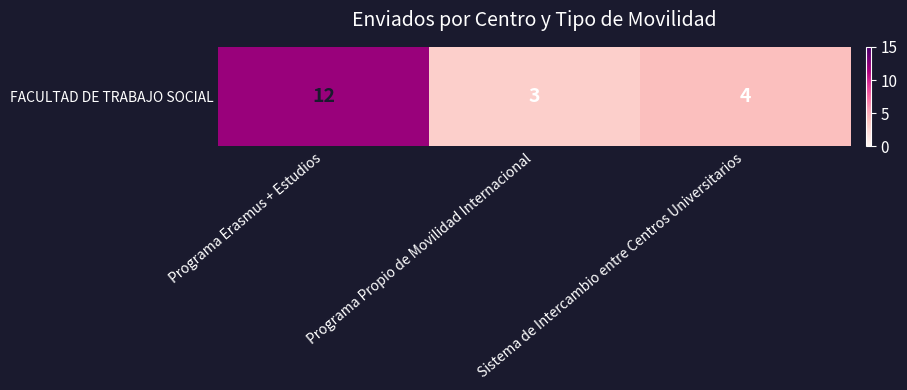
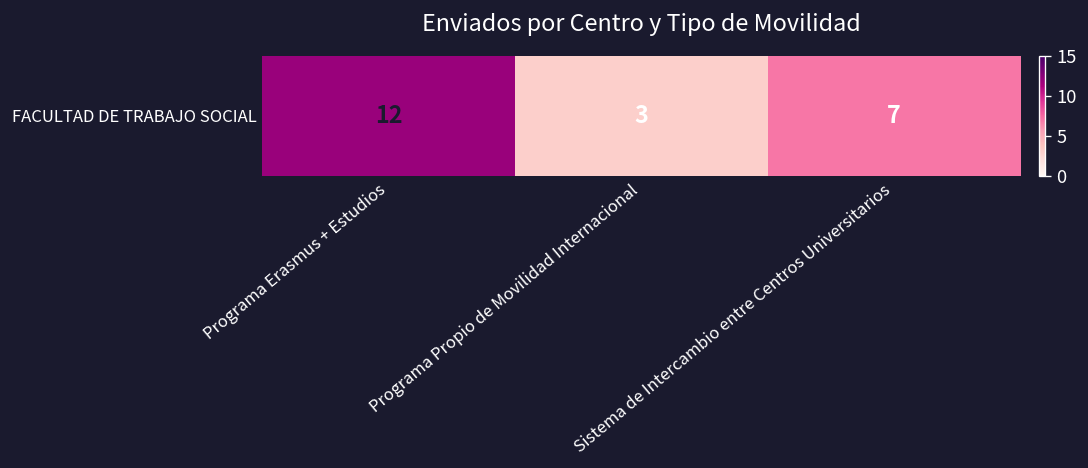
  {
    "FACULTAD DE TRABAJO SOCIAL": {
      "Programa Erasmus + Estudios": 12,
      "Programa Propio de Movilidad Internacional": 3,
-     "Sistema de Intercambio entre Centros Universitarios": 4
+     "Sistema de Intercambio entre Centros Universitarios": 7
    }
  }
